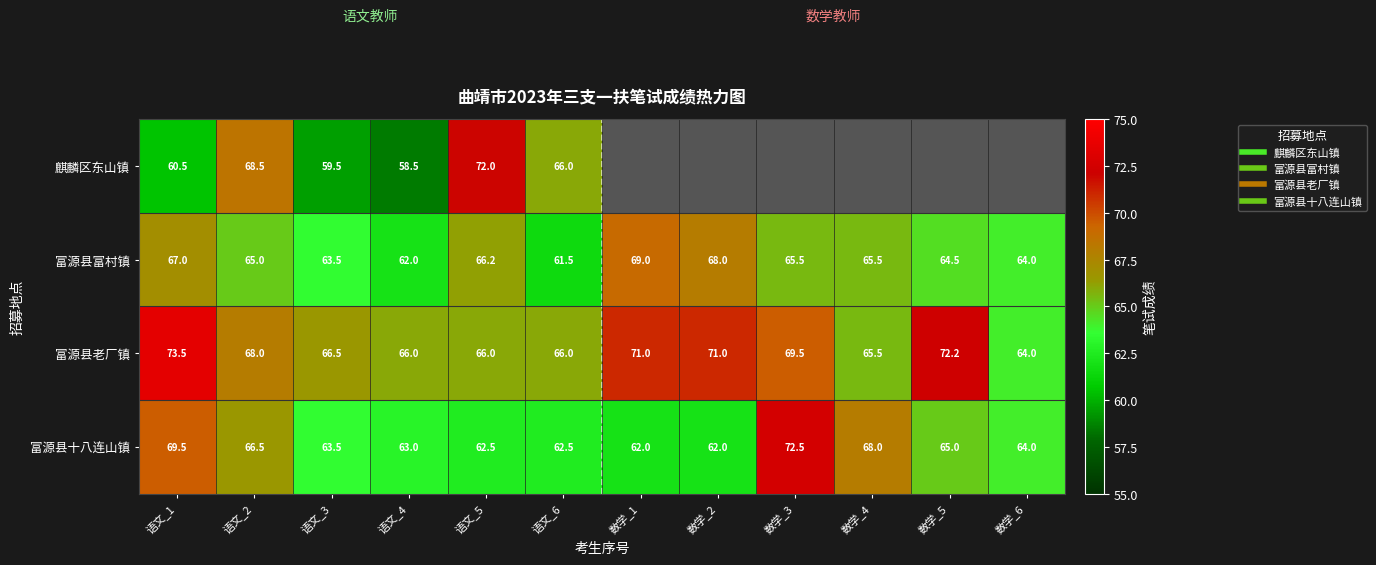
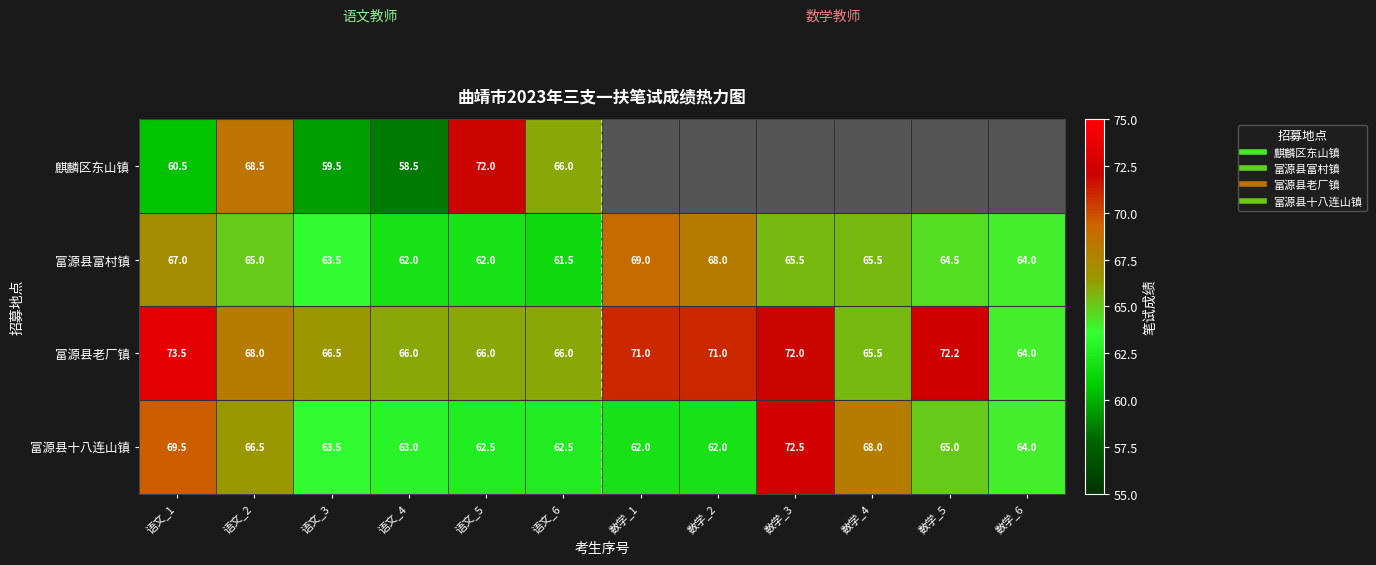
  {
    "麒麟区东山镇": {
      "语文_1": 60.5,
      "语文_2": 68.5,
      "语文_3": 59.5,
      "语文_4": 58.5,
      "语文_5": 72.0,
      "语文_6": 66.0
    },
    "富源县富村镇": {
      "语文_1": 67.0,
      "语文_2": 65.0,
      "语文_3": 63.5,
      "语文_4": 62.0,
-     "语文_5": 66.2,
+     "语文_5": 62.0,
      "语文_6": 61.5,
      "数学_1": 69.0,
      "数学_2": 68.0,
      "数学_3": 65.5,
      "数学_4": 65.5,
      "数学_5": 64.5,
      "数学_6": 64.0
    },
    "富源县老厂镇": {
      "语文_1": 73.5,
      "语文_2": 68.0,
      "语文_3": 66.5,
      "语文_4": 66.0,
      "语文_5": 66.0,
      "语文_6": 66.0,
      "数学_1": 71.0,
      "数学_2": 71.0,
-     "数学_3": 69.5,
+     "数学_3": 72.0,
      "数学_4": 65.5,
      "数学_5": 72.2,
      "数学_6": 64.0
    },
    "富源县十八连山镇": {
      "语文_1": 69.5,
      "语文_2": 66.5,
      "语文_3": 63.5,
      "语文_4": 63.0,
      "语文_5": 62.5,
      "语文_6": 62.5,
      "数学_1": 62.0,
      "数学_2": 62.0,
      "数学_3": 72.5,
      "数学_4": 68.0,
      "数学_5": 65.0,
      "数学_6": 64.0
    }
  }
